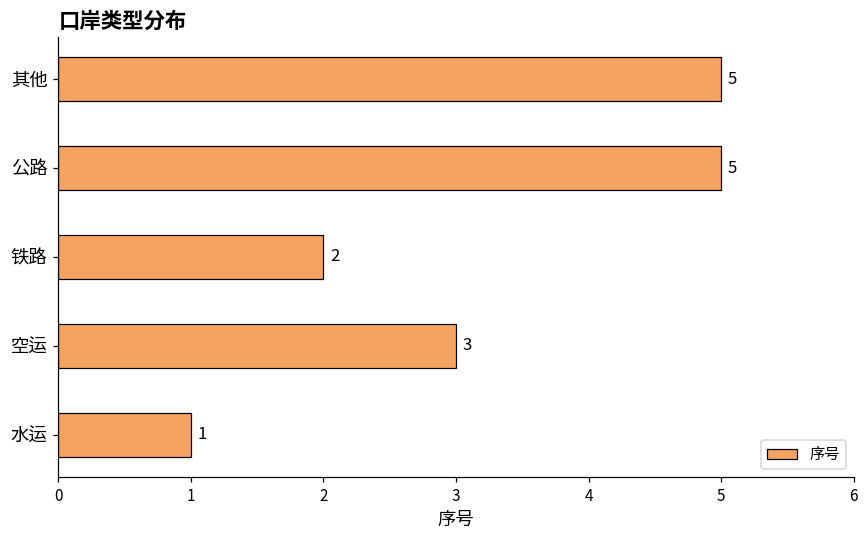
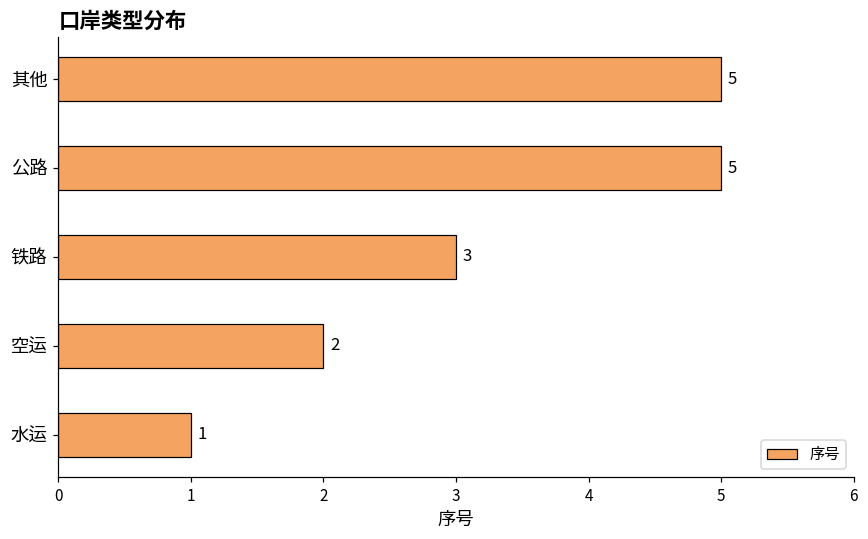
  {
    "其他": 5,
    "公路": 5,
-   "铁路": 2,
-   "空运": 3,
+   "铁路": 3,
+   "空运": 2,
    "水运": 1
  }
